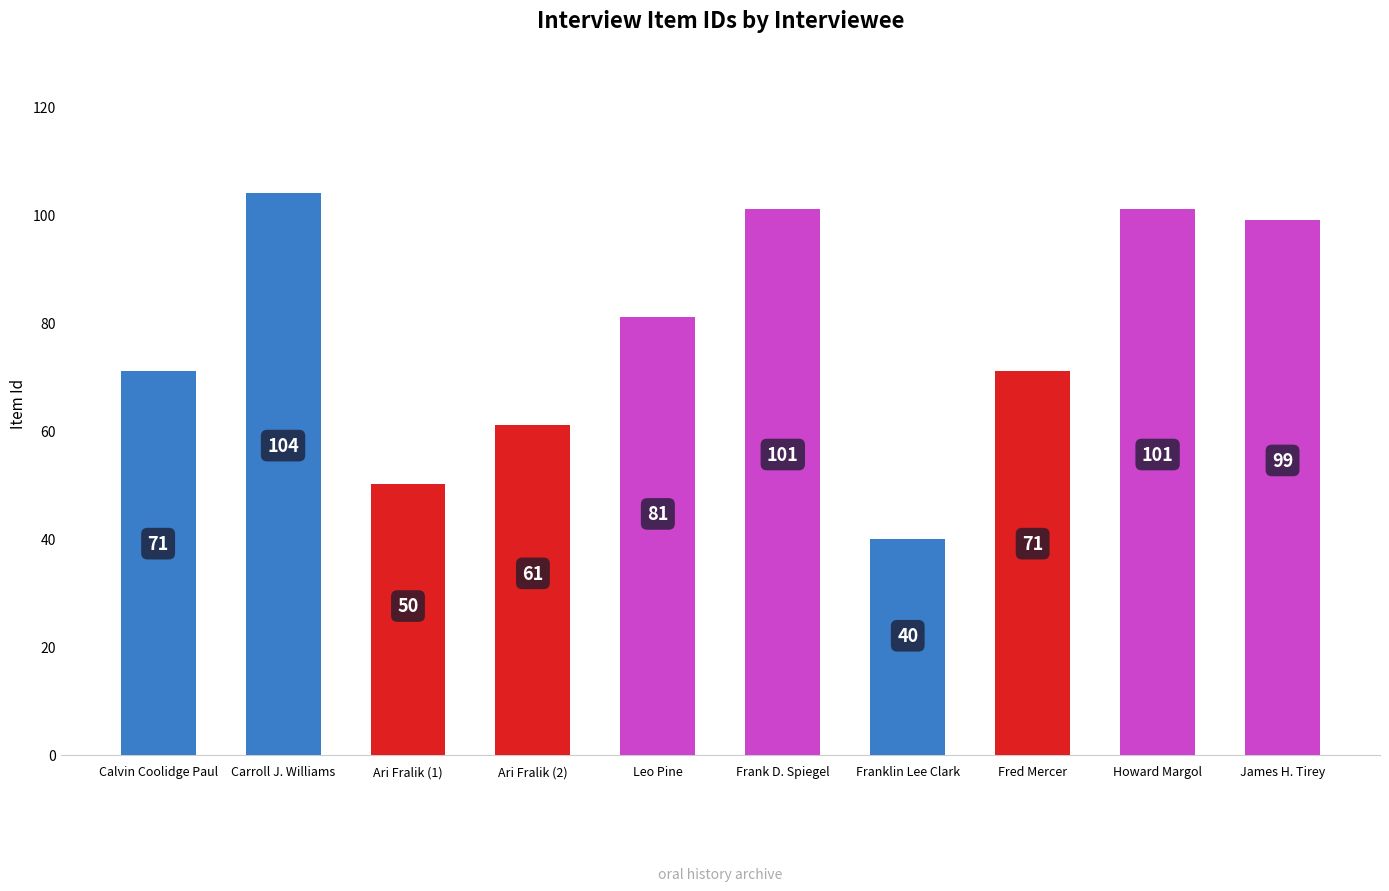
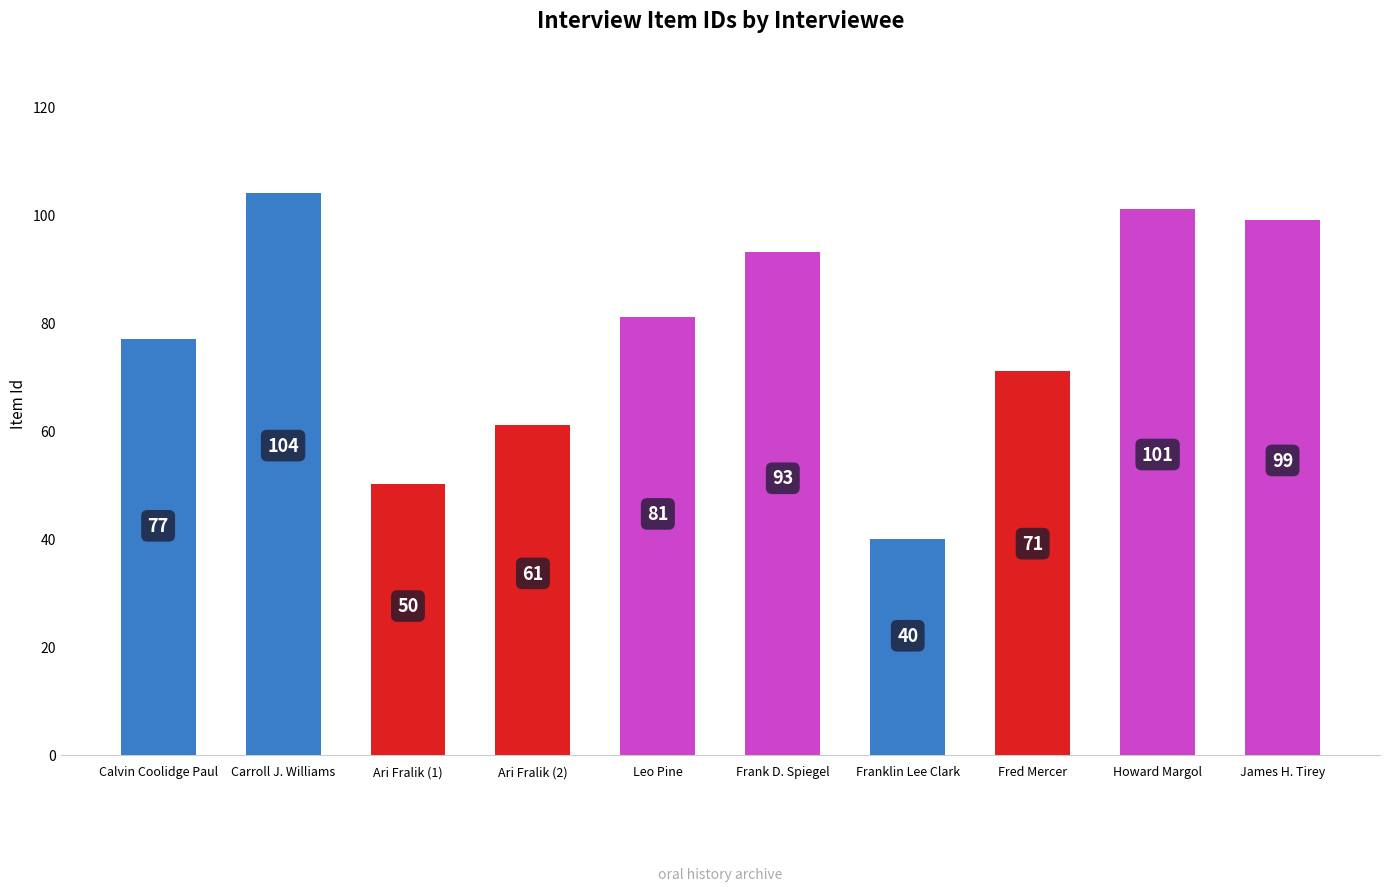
  {
-   "Calvin Coolidge Paul": 71,
-   "Frank D. Spiegel": 101
+   "Calvin Coolidge Paul": 77,
+   "Frank D. Spiegel": 93
  }
